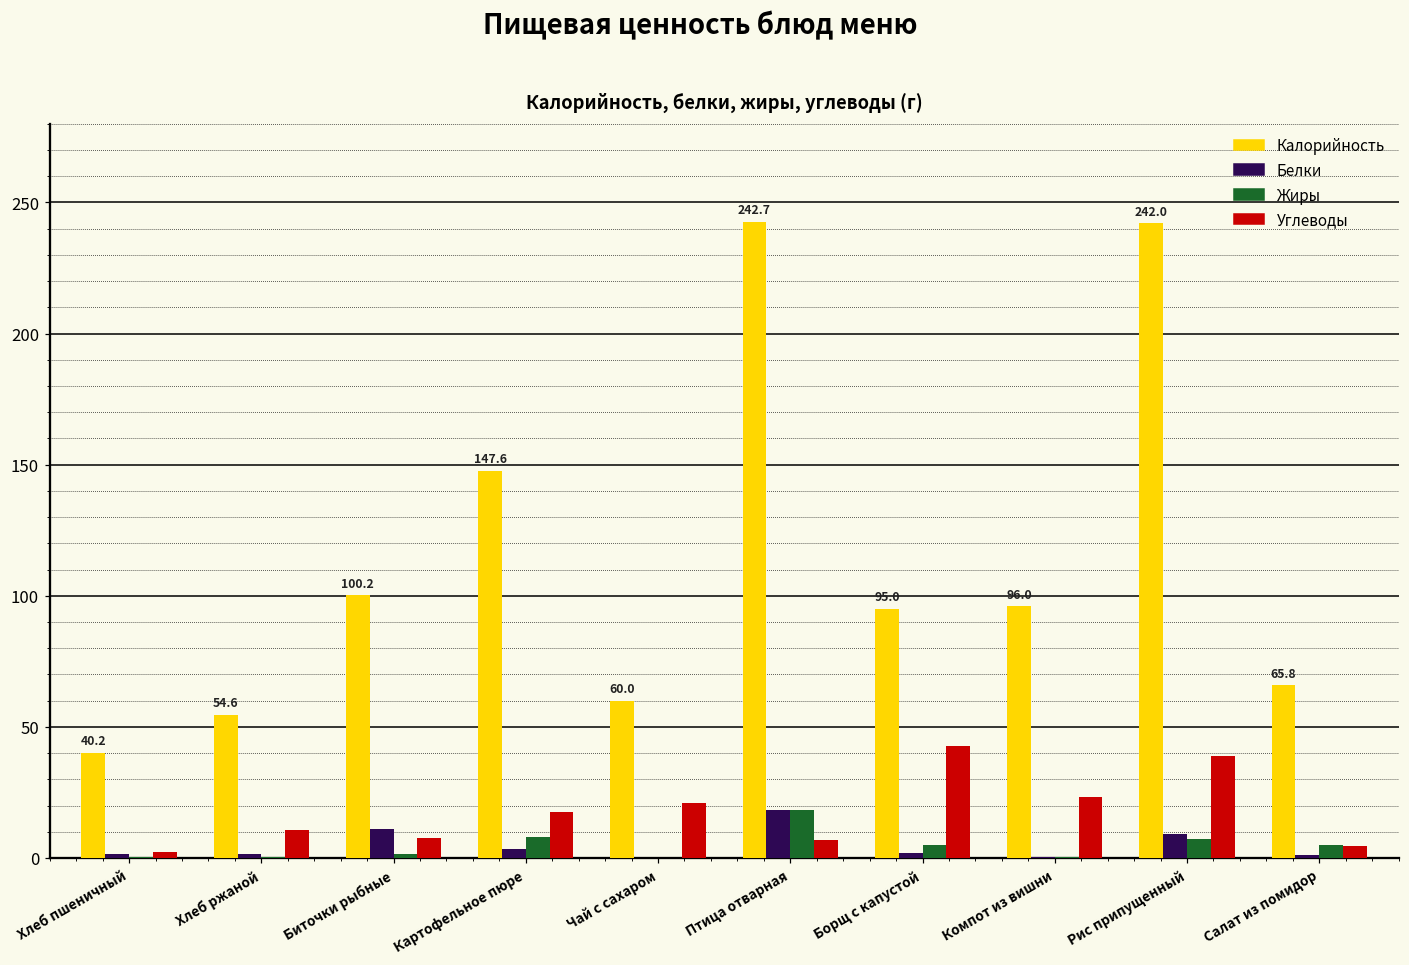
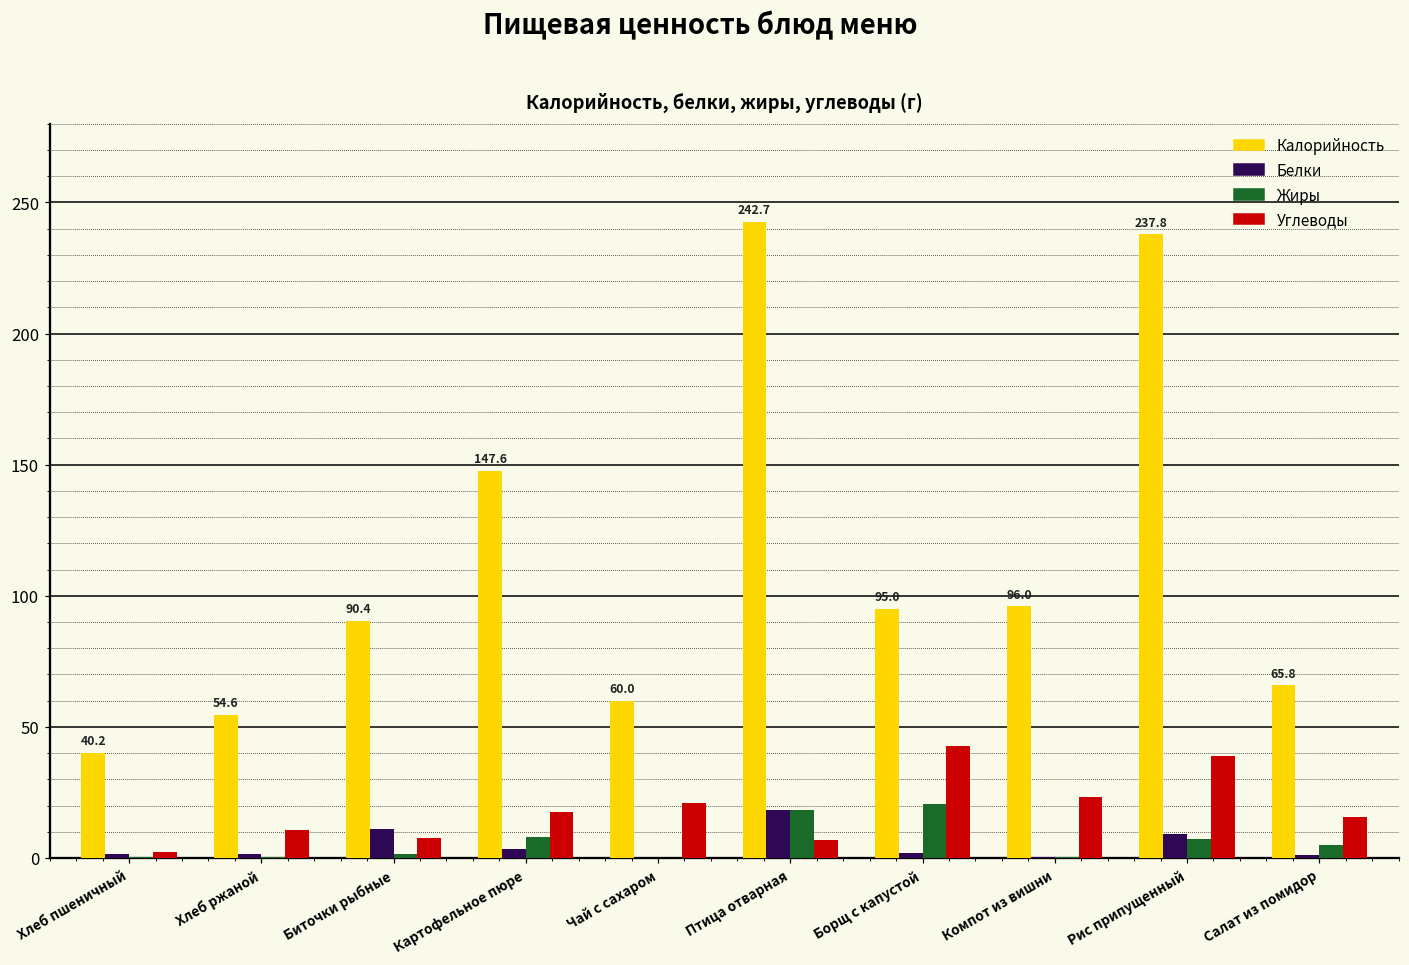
  {
    "Калорийность": {
      "Хлеб пшеничный": 40.2,
      "Хлеб ржаной": 54.6,
-     "Биточки рыбные": 100.2,
+     "Биточки рыбные": 90.4,
      "Картофельное пюре": 147.6,
      "Чай с сахаром": 60.0,
      "Птица отварная": 242.7,
      "Борщ с капустой": 95.0,
      "Компот из вишни": 96.0,
-     "Рис припущенный": 242.0,
+     "Рис припущенный": 237.8,
      "Салат из помидор": 65.8
    },
    "Белки": {
      "Хлеб пшеничный": 1,
      "Хлеб ржаной": 2,
      "Биточки рыбные": 11,
      "Картофельное пюре": 3,
      "Птица отварная": 18,
      "Борщ с капустой": 2,
      "Рис припущенный": 9
    },
    "Жиры": {
      "Биточки рыбные": 2,
      "Картофельное пюре": 8,
      "Чай с сахаром": 0,
      "Птица отварная": 18,
-     "Борщ с капустой": 5,
+     "Борщ с капустой": 21,
      "Рис припущенный": 7,
      "Салат из помидор": 5
    },
    "Углеводы": {
      "Хлеб пшеничный": 2,
      "Хлеб ржаной": 11,
      "Биточки рыбные": 8,
      "Картофельное пюре": 18,
      "Чай с сахаром": 21,
      "Птица отварная": 7,
      "Борщ с капустой": 43,
      "Компот из вишни": 23,
      "Рис припущенный": 39,
-     "Салат из помидор": 5
+     "Салат из помидор": 15
    }
  }
